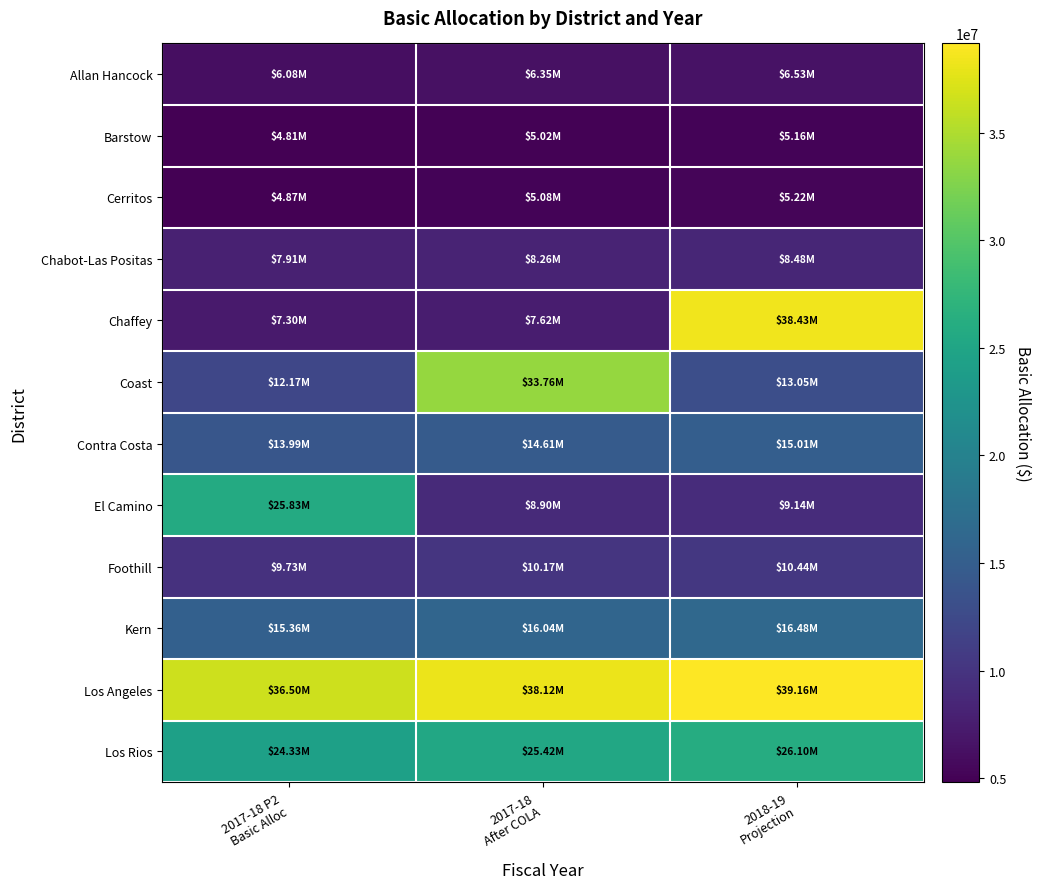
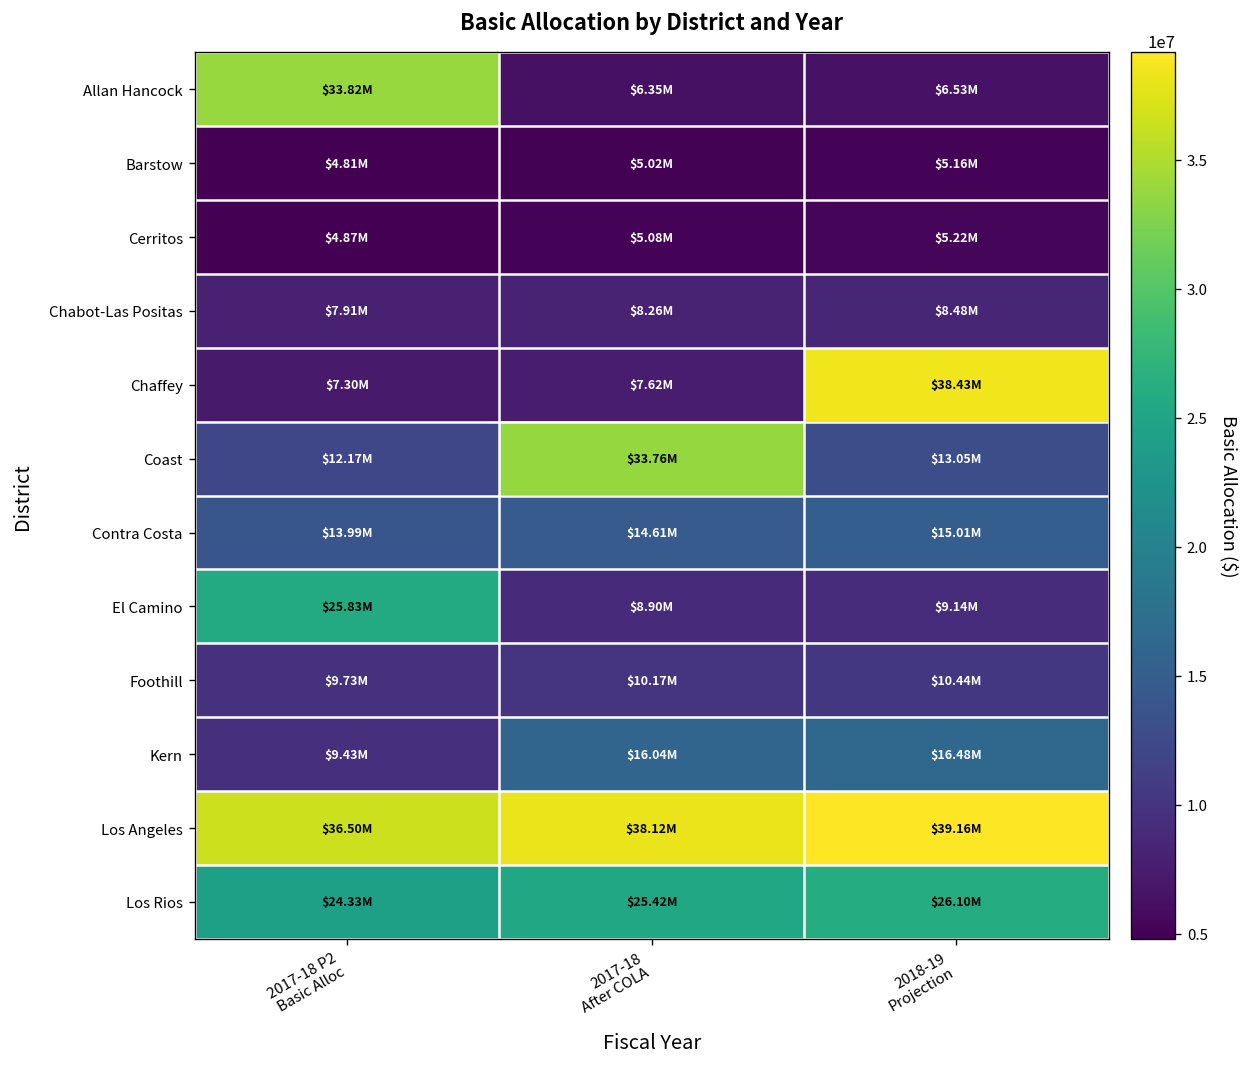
  {
    "Allan Hancock": {
-     "2017-18 P2 Basic Alloc": "$6.08M",
+     "2017-18 P2 Basic Alloc": "$33.82M",
      "2017-18 After COLA": "$6.35M",
      "2018-19 Projection": "$6.53M"
    },
    "Barstow": {
      "2017-18 P2 Basic Alloc": "$4.81M",
      "2017-18 After COLA": "$5.02M",
      "2018-19 Projection": "$5.16M"
    },
    "Cerritos": {
      "2017-18 P2 Basic Alloc": "$4.87M",
      "2017-18 After COLA": "$5.08M",
      "2018-19 Projection": "$5.22M"
    },
    "Chabot-Las Positas": {
      "2017-18 P2 Basic Alloc": "$7.91M",
      "2017-18 After COLA": "$8.26M",
      "2018-19 Projection": "$8.48M"
    },
    "Chaffey": {
      "2017-18 P2 Basic Alloc": "$7.30M",
      "2017-18 After COLA": "$7.62M",
      "2018-19 Projection": "$38.43M"
    },
    "Coast": {
      "2017-18 P2 Basic Alloc": "$12.17M",
      "2017-18 After COLA": "$33.76M",
      "2018-19 Projection": "$13.05M"
    },
    "Contra Costa": {
      "2017-18 P2 Basic Alloc": "$13.99M",
      "2017-18 After COLA": "$14.61M",
      "2018-19 Projection": "$15.01M"
    },
    "El Camino": {
      "2017-18 P2 Basic Alloc": "$25.83M",
      "2017-18 After COLA": "$8.90M",
      "2018-19 Projection": "$9.14M"
    },
    "Foothill": {
      "2017-18 P2 Basic Alloc": "$9.73M",
      "2017-18 After COLA": "$10.17M",
      "2018-19 Projection": "$10.44M"
    },
    "Kern": {
-     "2017-18 P2 Basic Alloc": "$15.36M",
+     "2017-18 P2 Basic Alloc": "$9.43M",
      "2017-18 After COLA": "$16.04M",
      "2018-19 Projection": "$16.48M"
    },
    "Los Angeles": {
      "2017-18 P2 Basic Alloc": "$36.50M",
      "2017-18 After COLA": "$38.12M",
      "2018-19 Projection": "$39.16M"
    },
    "Los Rios": {
      "2017-18 P2 Basic Alloc": "$24.33M",
      "2017-18 After COLA": "$25.42M",
      "2018-19 Projection": "$26.10M"
    }
  }
